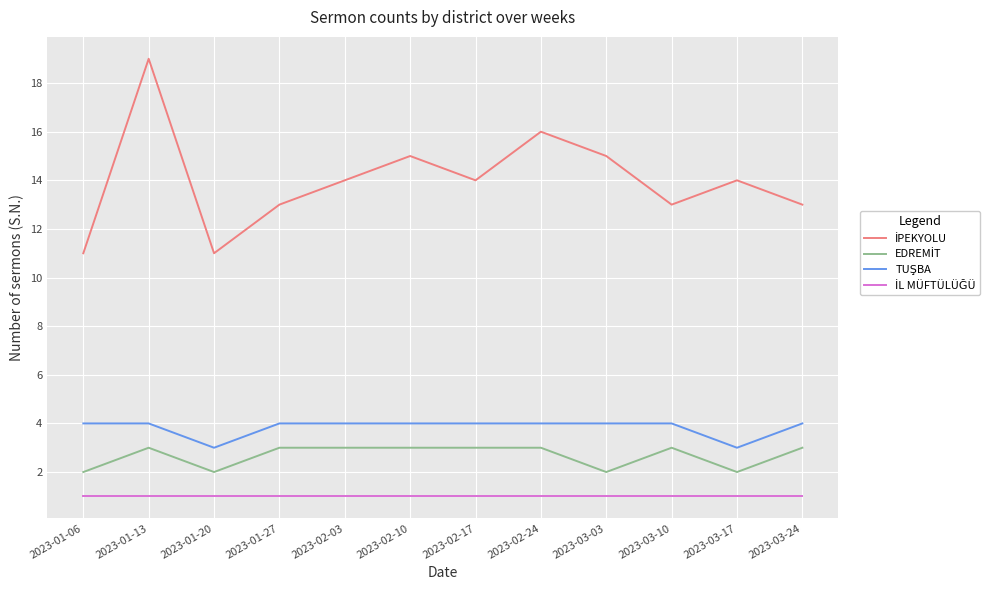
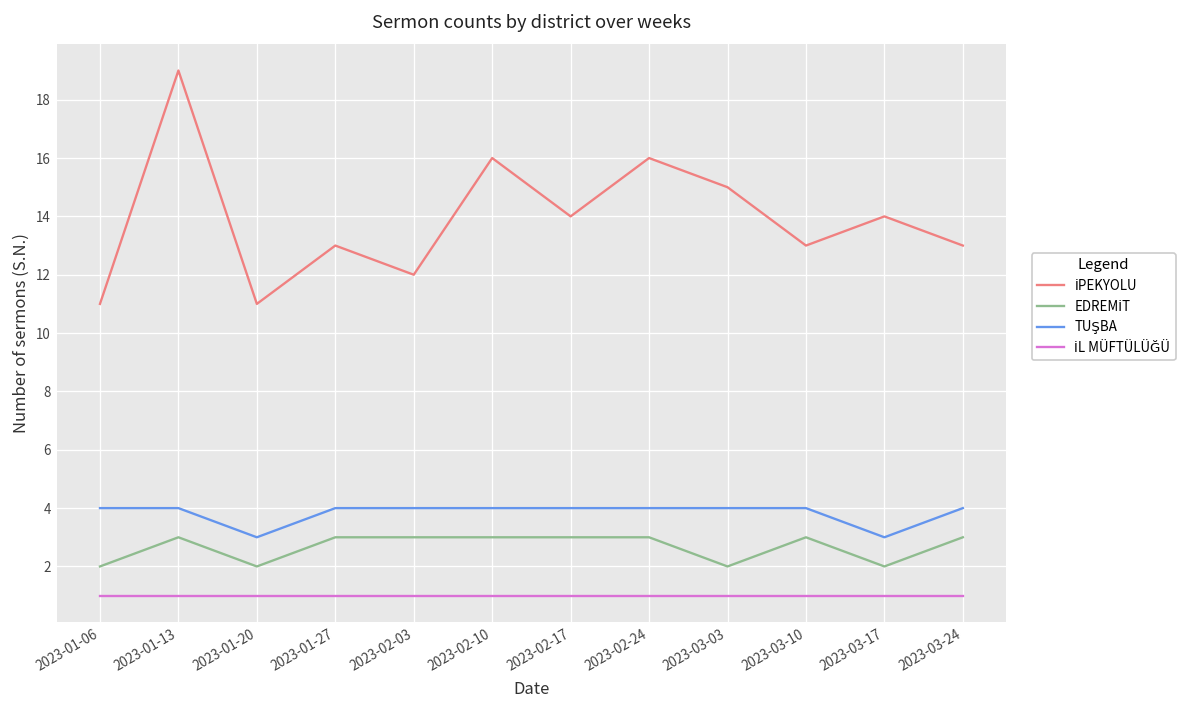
  {
    "İPEKYOLU": {
      "2023-01-06": 11,
      "2023-01-13": 19,
      "2023-01-20": 11,
      "2023-01-27": 13,
-     "2023-02-03": 14,
-     "2023-02-10": 15,
+     "2023-02-03": 12,
+     "2023-02-10": 16,
      "2023-02-17": 14,
      "2023-02-24": 16,
      "2023-03-03": 15,
      "2023-03-10": 13,
      "2023-03-17": 14,
      "2023-03-24": 13
    },
    "EDREMİT": {
      "2023-01-06": 2,
      "2023-01-13": 3,
      "2023-01-20": 2,
      "2023-01-27": 3,
      "2023-02-03": 3,
      "2023-02-10": 3,
      "2023-02-17": 3,
      "2023-02-24": 3,
      "2023-03-03": 2,
      "2023-03-10": 3,
      "2023-03-17": 2,
      "2023-03-24": 3
    },
    "TUŞBA": {
      "2023-01-06": 4,
      "2023-01-13": 4,
      "2023-01-20": 3,
      "2023-01-27": 4,
      "2023-02-03": 4,
      "2023-02-10": 4,
      "2023-02-17": 4,
      "2023-02-24": 4,
      "2023-03-03": 4,
      "2023-03-10": 4,
      "2023-03-17": 3,
      "2023-03-24": 4
    },
    "İL MÜFTÜLÜĞÜ": {
      "2023-01-06": 1,
      "2023-01-13": 1,
      "2023-01-20": 1,
      "2023-01-27": 1,
      "2023-02-03": 1,
      "2023-02-10": 1,
      "2023-02-17": 1,
      "2023-02-24": 1,
      "2023-03-03": 1,
      "2023-03-10": 1,
      "2023-03-17": 1,
      "2023-03-24": 1
    }
  }
